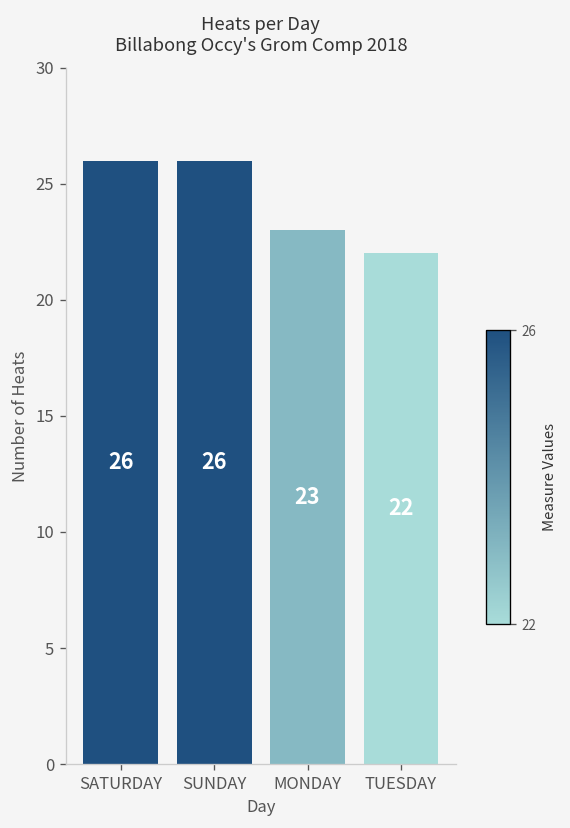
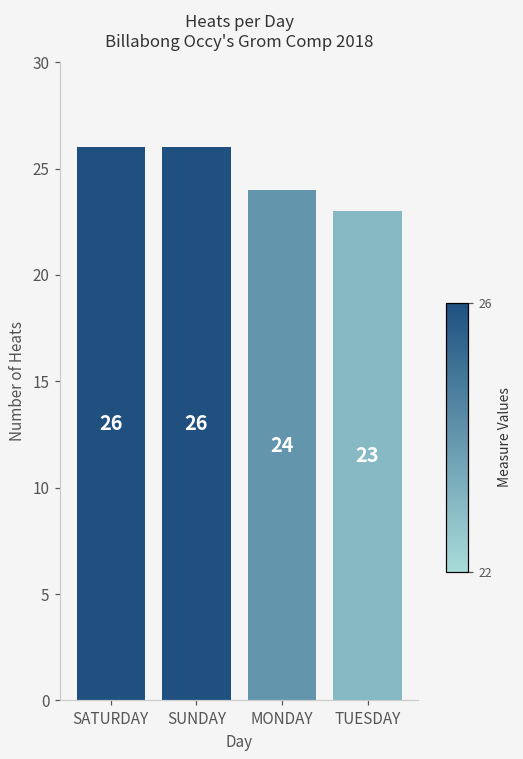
  {
    "SATURDAY": 26,
    "SUNDAY": 26,
-   "MONDAY": 23,
-   "TUESDAY": 22
+   "MONDAY": 24,
+   "TUESDAY": 23
  }
